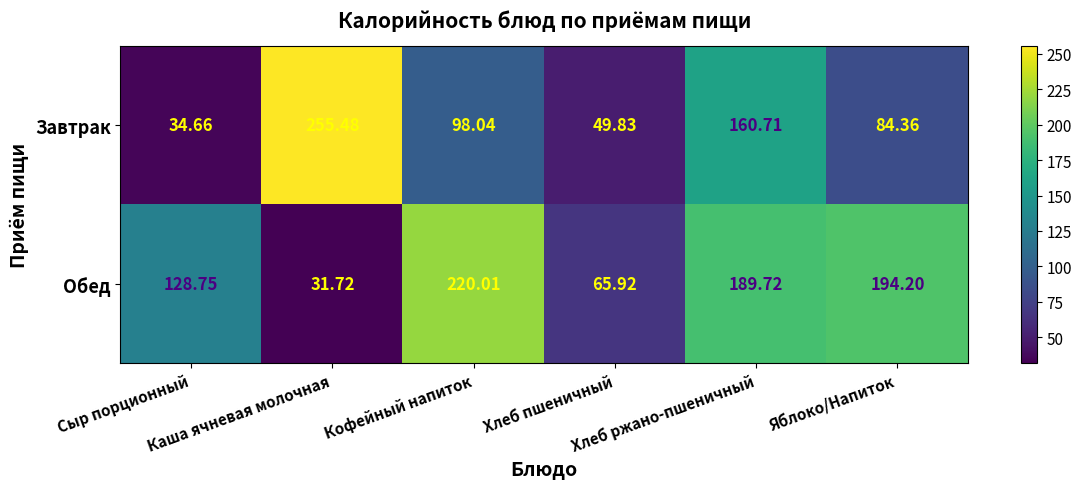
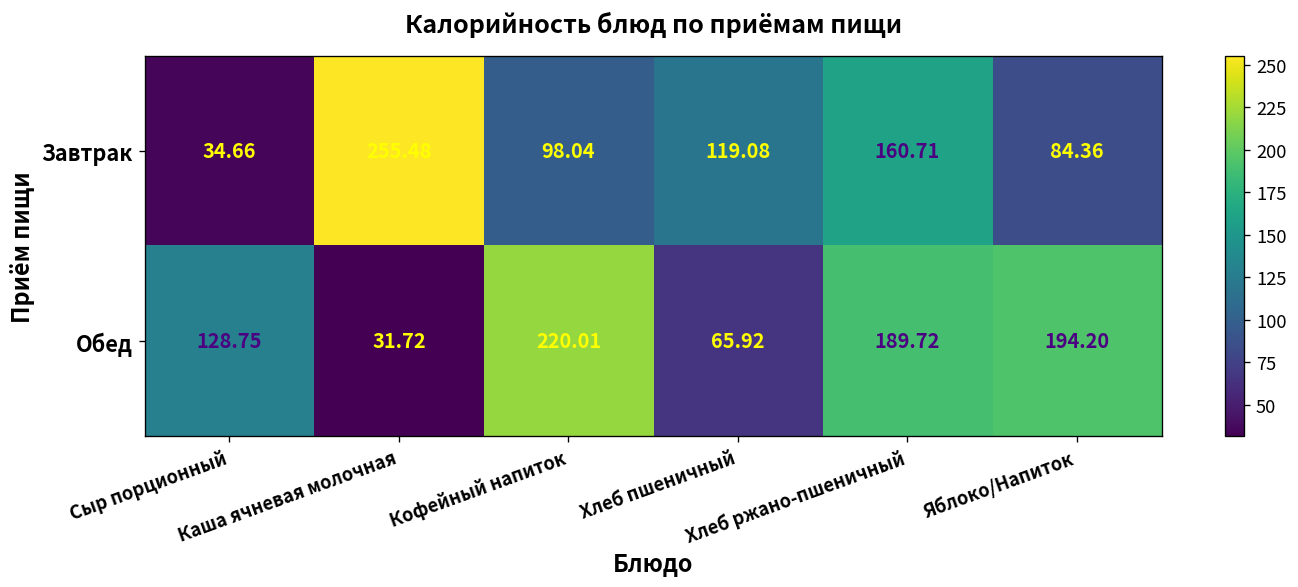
  {
    "Завтрак": {
      "Сыр порционный": 34.66,
      "Кофейный напиток": 98.04,
-     "Хлеб пшеничный": 49.83,
+     "Хлеб пшеничный": 119.08,
      "Хлеб ржано-пшеничный": 160.71,
      "Яблоко/Напиток": 84.36
    },
    "Обед": {
      "Сыр порционный": 128.75,
      "Каша ячневая молочная": 31.72,
      "Кофейный напиток": 220.01,
      "Хлеб пшеничный": 65.92,
      "Хлеб ржано-пшеничный": 189.72,
      "Яблоко/Напиток": 194.20
    }
  }
